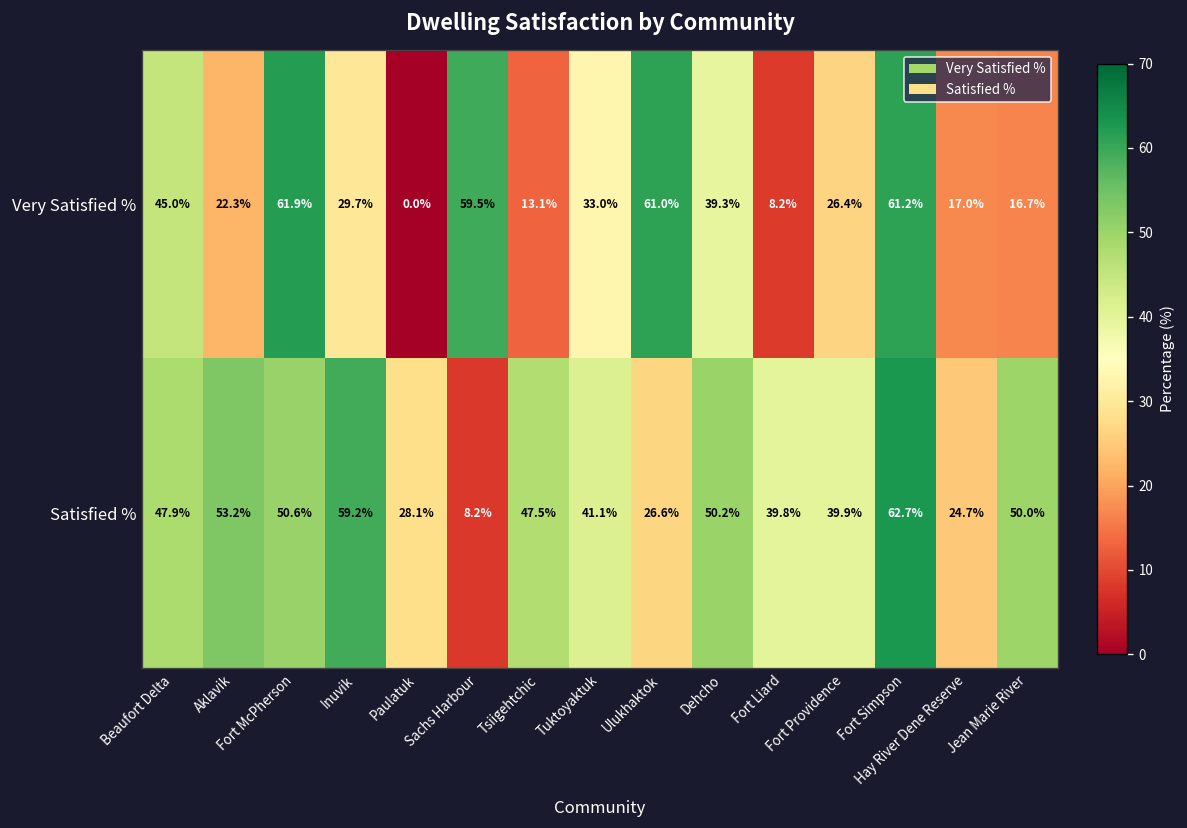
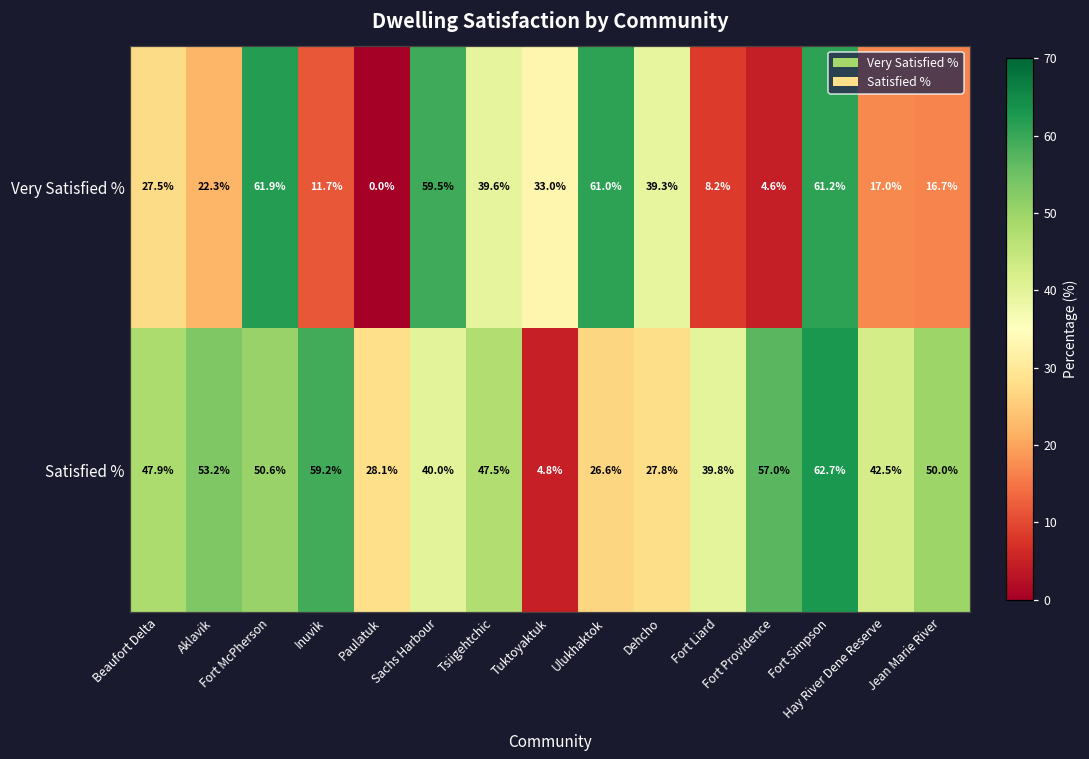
  {
    "Very Satisfied %": {
-     "Beaufort Delta": "45.0%",
+     "Beaufort Delta": "27.5%",
      "Aklavik": "22.3%",
      "Fort McPherson": "61.9%",
-     "Inuvik": "29.7%",
+     "Inuvik": "11.7%",
      "Paulatuk": "0.0%",
      "Sachs Harbour": "59.5%",
-     "Tsiigehtchic": "13.1%",
+     "Tsiigehtchic": "39.6%",
      "Tuktoyaktuk": "33.0%",
      "Ulukhaktok": "61.0%",
      "Dehcho": "39.3%",
      "Fort Liard": "8.2%",
-     "Fort Providence": "26.4%",
+     "Fort Providence": "4.6%",
      "Fort Simpson": "61.2%",
      "Hay River Dene Reserve": "17.0%",
      "Jean Marie River": "16.7%"
    },
    "Satisfied %": {
      "Beaufort Delta": "47.9%",
      "Aklavik": "53.2%",
      "Fort McPherson": "50.6%",
      "Inuvik": "59.2%",
      "Paulatuk": "28.1%",
-     "Sachs Harbour": "8.2%",
+     "Sachs Harbour": "40.0%",
      "Tsiigehtchic": "47.5%",
-     "Tuktoyaktuk": "41.1%",
+     "Tuktoyaktuk": "4.8%",
      "Ulukhaktok": "26.6%",
-     "Dehcho": "50.2%",
+     "Dehcho": "27.8%",
      "Fort Liard": "39.8%",
-     "Fort Providence": "39.9%",
+     "Fort Providence": "57.0%",
      "Fort Simpson": "62.7%",
-     "Hay River Dene Reserve": "24.7%",
+     "Hay River Dene Reserve": "42.5%",
      "Jean Marie River": "50.0%"
    }
  }
